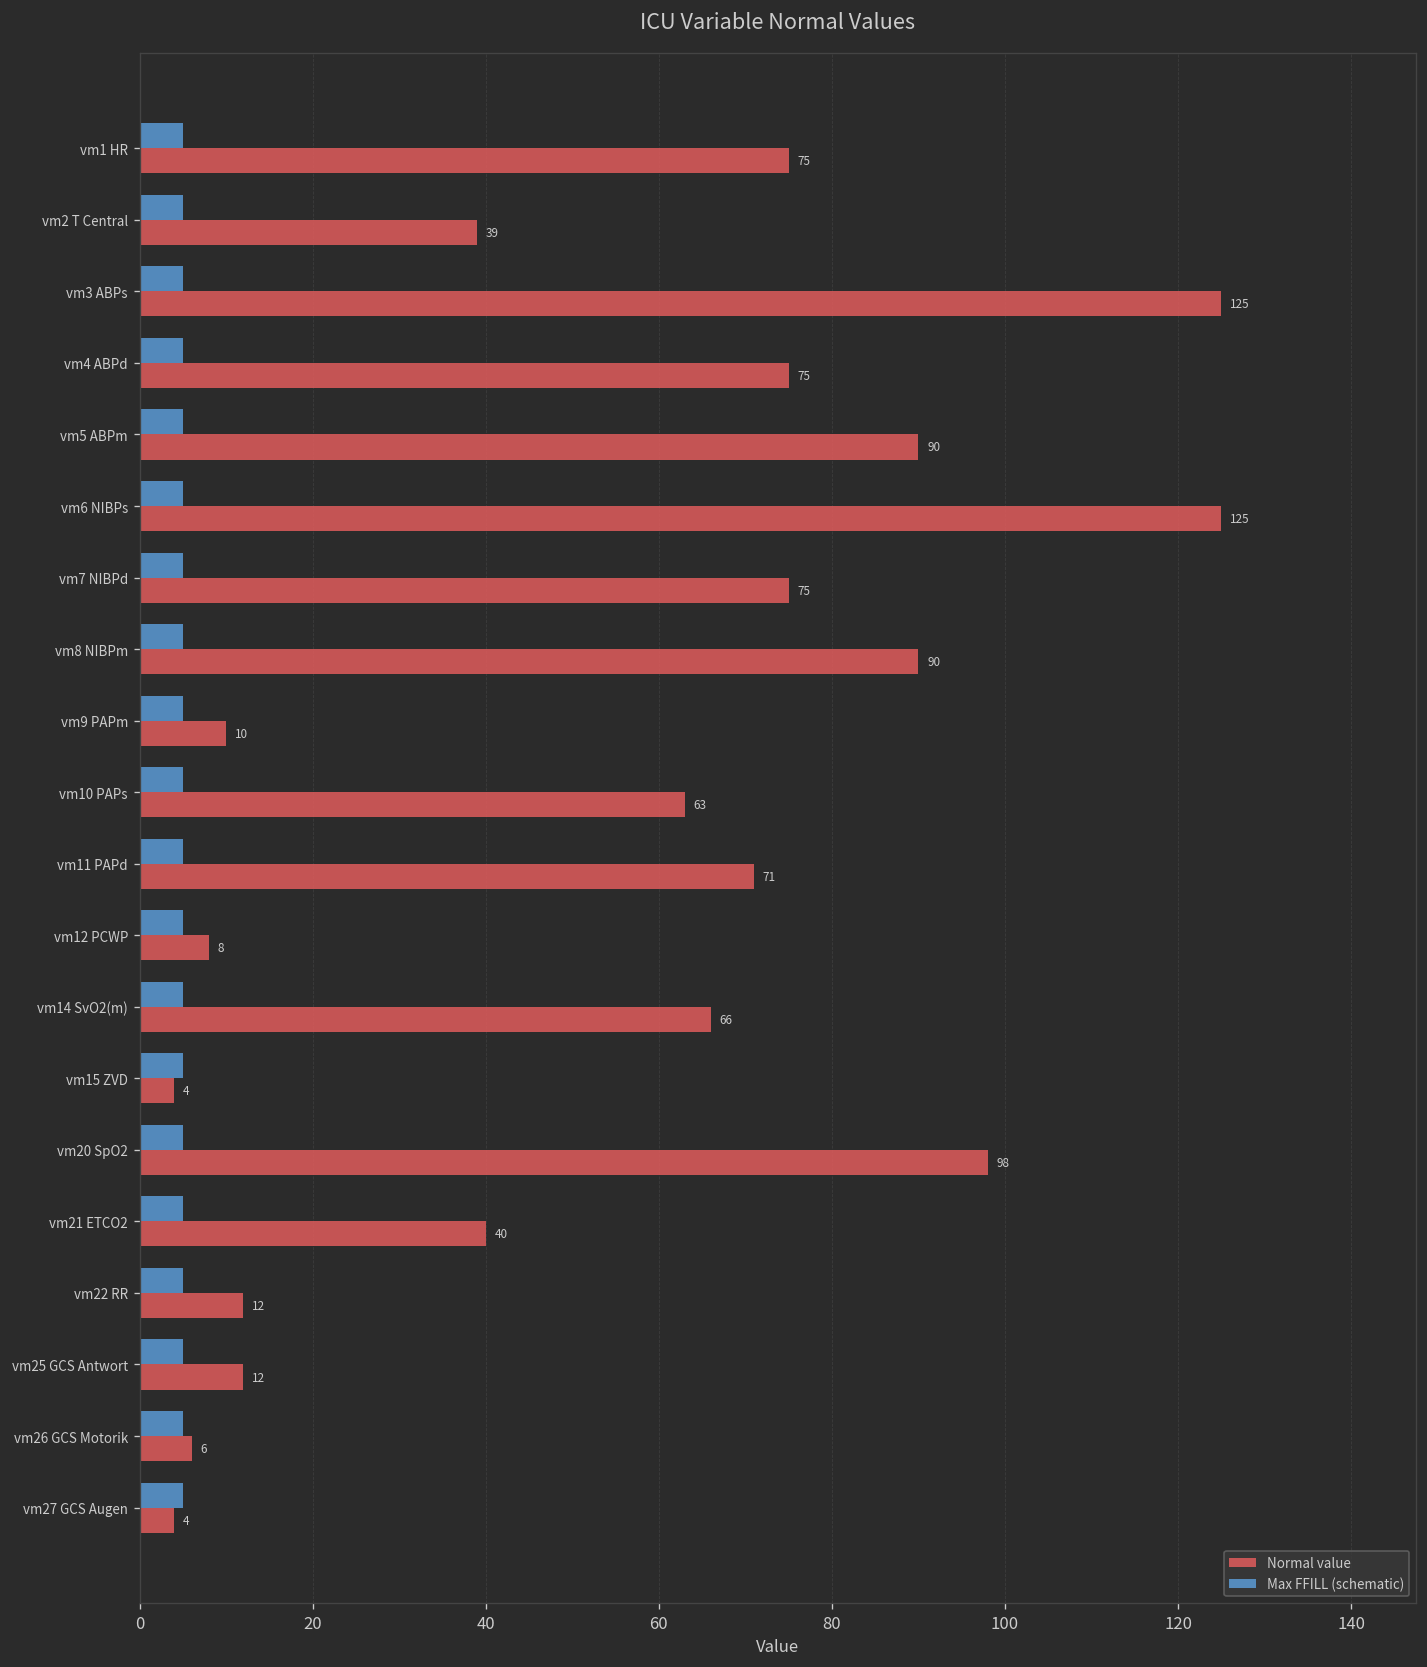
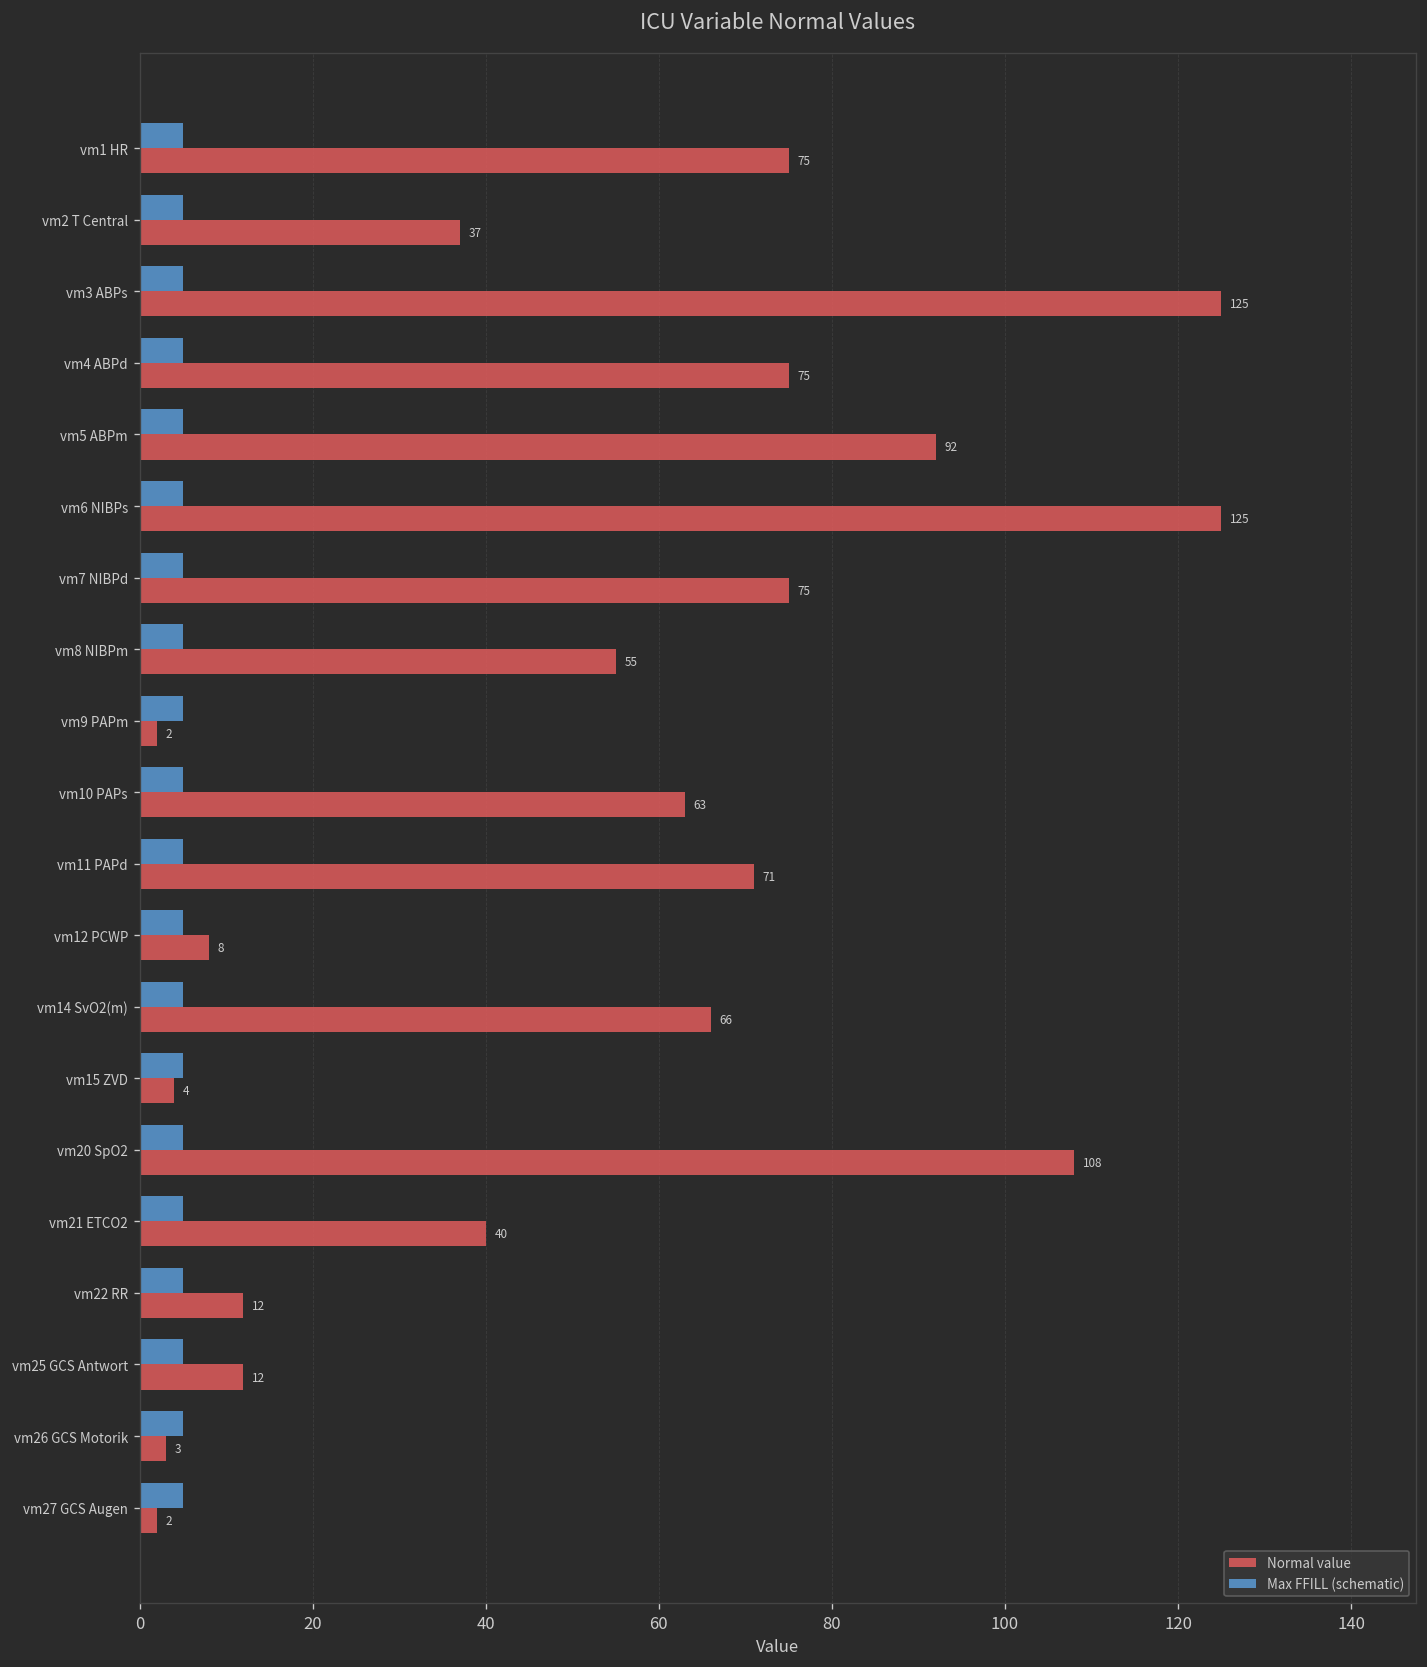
  {
    "Normal value": {
      "vm1 HR": 75,
-     "vm2 T Central": 39,
+     "vm2 T Central": 37,
      "vm3 ABPs": 125,
      "vm4 ABPd": 75,
-     "vm5 ABPm": 90,
+     "vm5 ABPm": 92,
      "vm6 NIBPs": 125,
      "vm7 NIBPd": 75,
-     "vm8 NIBPm": 90,
-     "vm9 PAPm": 10,
+     "vm8 NIBPm": 55,
+     "vm9 PAPm": 2,
      "vm10 PAPs": 63,
      "vm11 PAPd": 71,
      "vm12 PCWP": 8,
      "vm14 SvO2(m)": 66,
      "vm15 ZVD": 4,
-     "vm20 SpO2": 98,
+     "vm20 SpO2": 108,
      "vm21 ETCO2": 40,
      "vm22 RR": 12,
      "vm25 GCS Antwort": 12,
-     "vm26 GCS Motorik": 6,
-     "vm27 GCS Augen": 4
+     "vm26 GCS Motorik": 3,
+     "vm27 GCS Augen": 2
    },
    "Max FFILL (schematic)": {
      "vm1 HR": 5,
      "vm2 T Central": 5,
      "vm3 ABPs": 5,
      "vm4 ABPd": 5,
      "vm5 ABPm": 5,
      "vm6 NIBPs": 5,
      "vm7 NIBPd": 5,
      "vm8 NIBPm": 5,
      "vm9 PAPm": 5,
      "vm10 PAPs": 5,
      "vm11 PAPd": 5,
      "vm12 PCWP": 5,
      "vm14 SvO2(m)": 5,
      "vm15 ZVD": 5,
      "vm20 SpO2": 5,
      "vm21 ETCO2": 5,
      "vm22 RR": 5,
      "vm25 GCS Antwort": 5,
      "vm26 GCS Motorik": 5,
      "vm27 GCS Augen": 5
    }
  }
